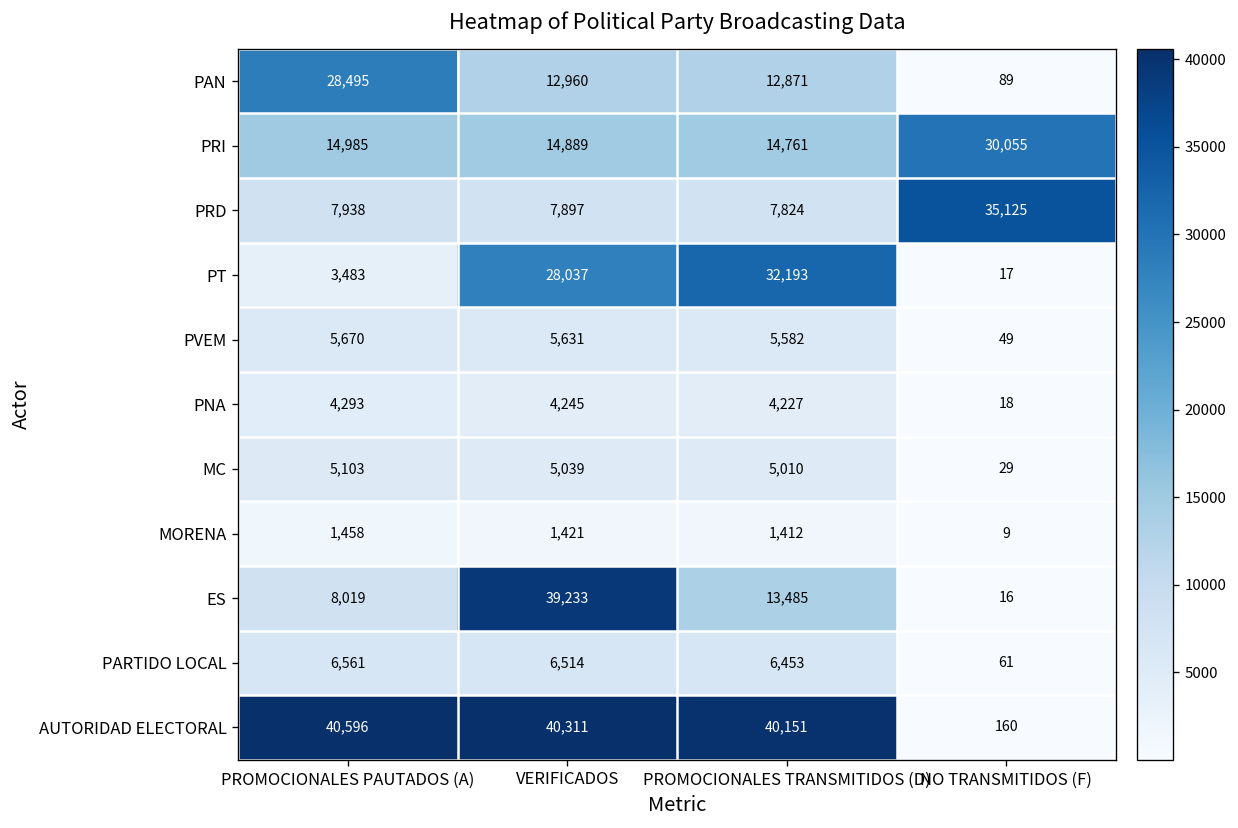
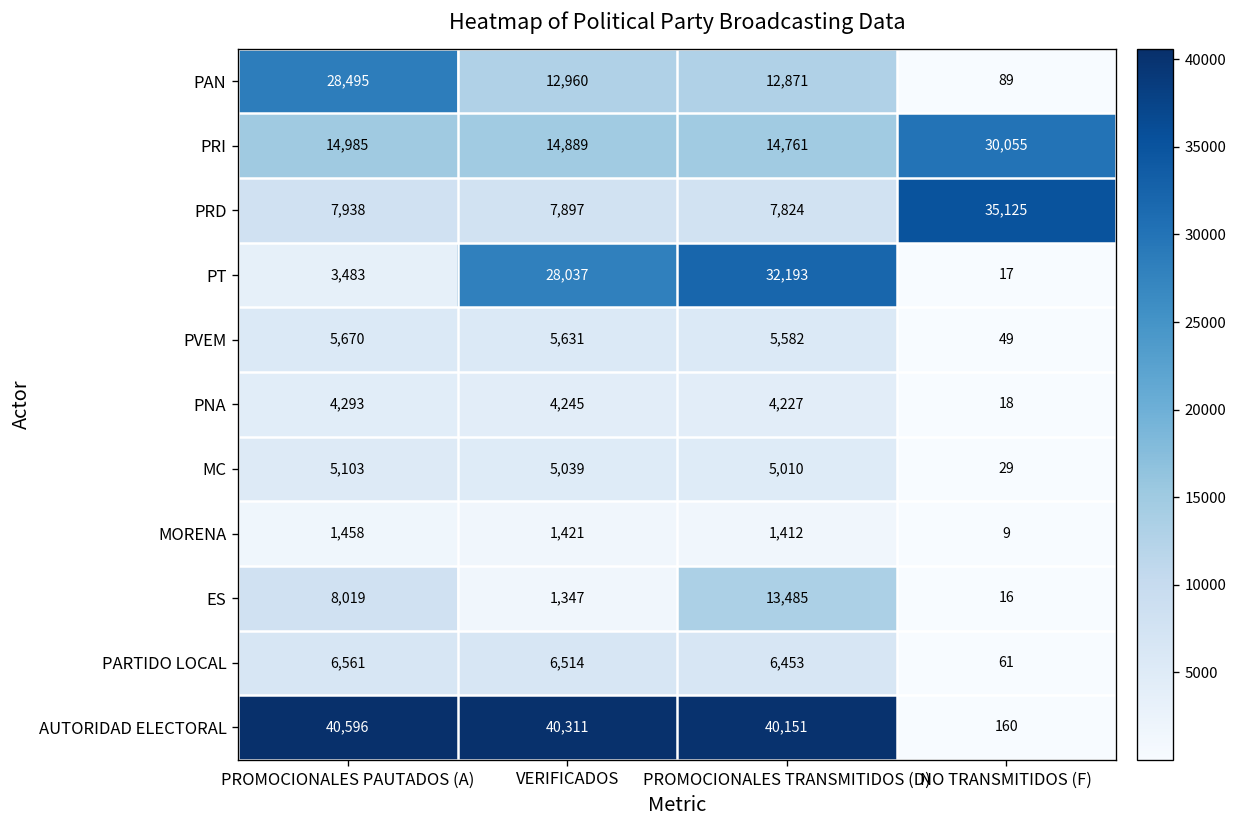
  {
    "PAN": {
      "PROMOCIONALES PAUTADOS (A)": "28,495",
      "VERIFICADOS": "12,960",
      "PROMOCIONALES TRANSMITIDOS (D)": "12,871",
      "NO TRANSMITIDOS (F)": "89"
    },
    "PRI": {
      "PROMOCIONALES PAUTADOS (A)": "14,985",
      "VERIFICADOS": "14,889",
      "PROMOCIONALES TRANSMITIDOS (D)": "14,761",
      "NO TRANSMITIDOS (F)": "30,055"
    },
    "PRD": {
      "PROMOCIONALES PAUTADOS (A)": "7,938",
      "VERIFICADOS": "7,897",
      "PROMOCIONALES TRANSMITIDOS (D)": "7,824",
      "NO TRANSMITIDOS (F)": "35,125"
    },
    "PT": {
      "PROMOCIONALES PAUTADOS (A)": "3,483",
      "VERIFICADOS": "28,037",
      "PROMOCIONALES TRANSMITIDOS (D)": "32,193",
      "NO TRANSMITIDOS (F)": "17"
    },
    "PVEM": {
      "PROMOCIONALES PAUTADOS (A)": "5,670",
      "VERIFICADOS": "5,631",
      "PROMOCIONALES TRANSMITIDOS (D)": "5,582",
      "NO TRANSMITIDOS (F)": "49"
    },
    "PNA": {
      "PROMOCIONALES PAUTADOS (A)": "4,293",
      "VERIFICADOS": "4,245",
      "PROMOCIONALES TRANSMITIDOS (D)": "4,227",
      "NO TRANSMITIDOS (F)": "18"
    },
    "MC": {
      "PROMOCIONALES PAUTADOS (A)": "5,103",
      "VERIFICADOS": "5,039",
      "PROMOCIONALES TRANSMITIDOS (D)": "5,010",
      "NO TRANSMITIDOS (F)": "29"
    },
    "MORENA": {
      "PROMOCIONALES PAUTADOS (A)": "1,458",
      "VERIFICADOS": "1,421",
      "PROMOCIONALES TRANSMITIDOS (D)": "1,412",
      "NO TRANSMITIDOS (F)": "9"
    },
    "ES": {
      "PROMOCIONALES PAUTADOS (A)": "8,019",
-     "VERIFICADOS": "39,233",
+     "VERIFICADOS": "1,347",
      "PROMOCIONALES TRANSMITIDOS (D)": "13,485",
      "NO TRANSMITIDOS (F)": "16"
    },
    "PARTIDO LOCAL": {
      "PROMOCIONALES PAUTADOS (A)": "6,561",
      "VERIFICADOS": "6,514",
      "PROMOCIONALES TRANSMITIDOS (D)": "6,453",
      "NO TRANSMITIDOS (F)": "61"
    },
    "AUTORIDAD ELECTORAL": {
      "PROMOCIONALES PAUTADOS (A)": "40,596",
      "VERIFICADOS": "40,311",
      "PROMOCIONALES TRANSMITIDOS (D)": "40,151",
      "NO TRANSMITIDOS (F)": "160"
    }
  }
